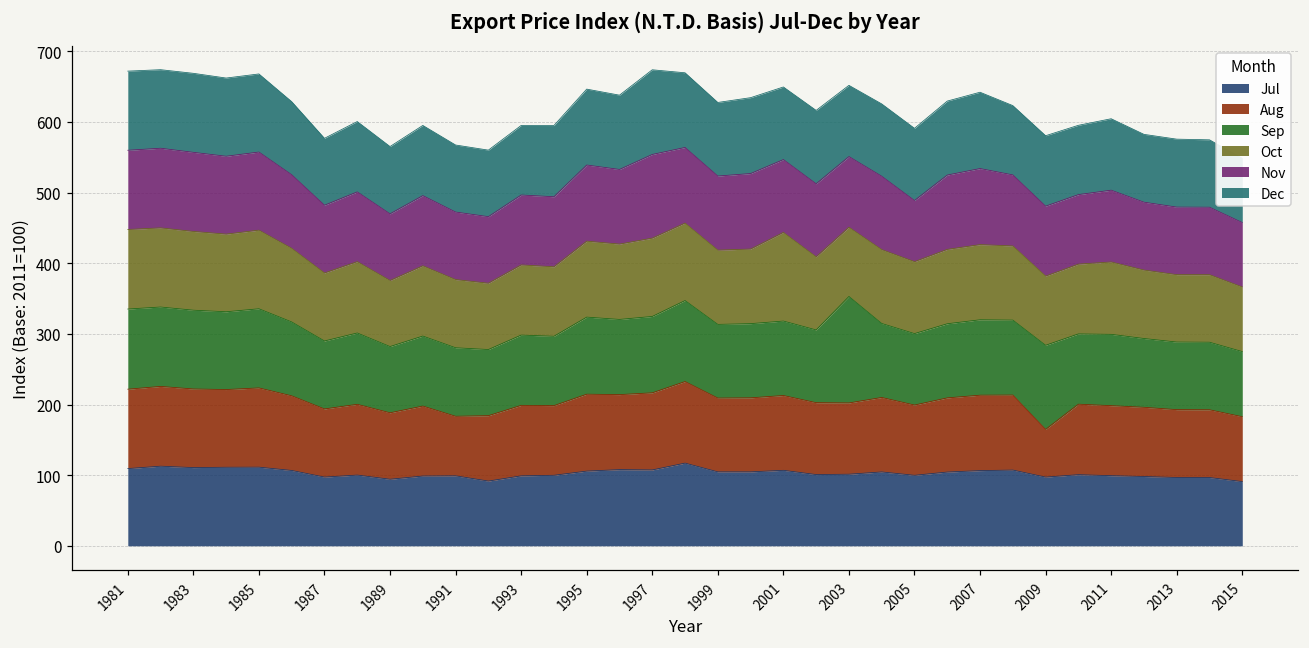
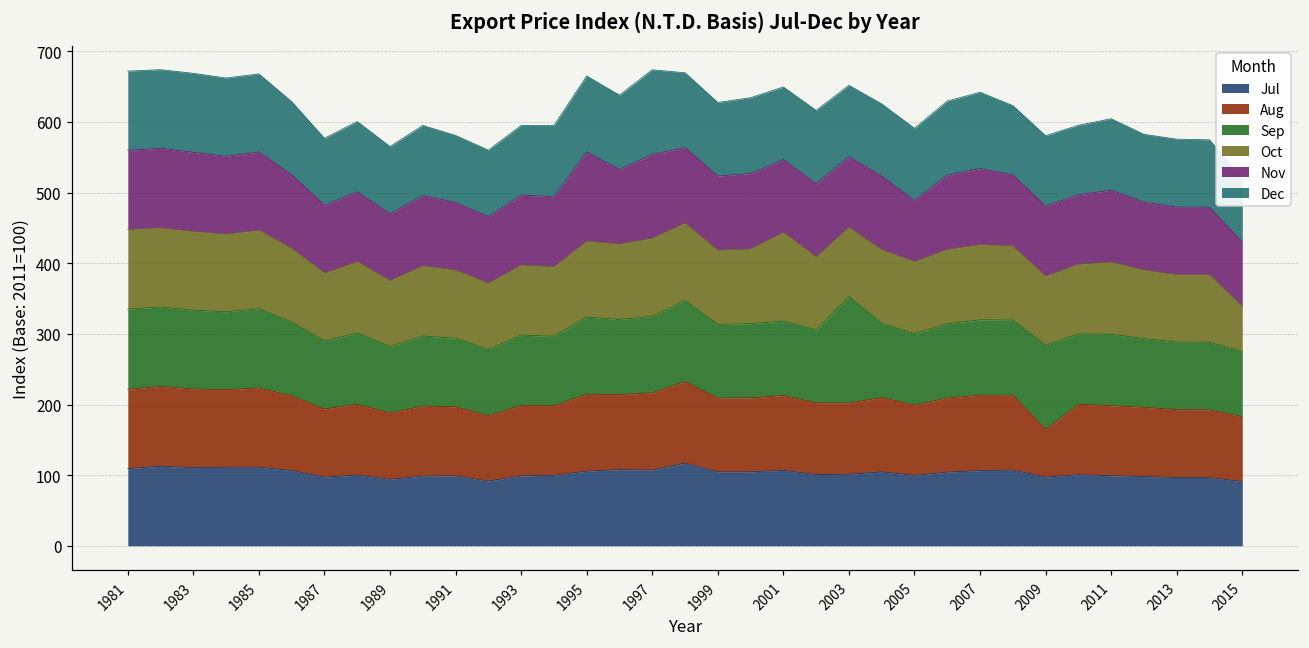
  {
    "Aug": {
      "1981": 110,
      "1983": 110,
      "1985": 110,
      "1987": 100,
      "1989": 90,
-     "1991": 80,
+     "1991": 100,
      "1993": 100,
      "1995": 110,
      "1997": 110,
      "1999": 100,
      "2001": 110,
      "2003": 100,
      "2005": 100,
      "2007": 110,
      "2009": 70,
      "2011": 100,
      "2013": 100,
      "2015": 90
    },
    "Sep": {
      "1981": 110,
      "1983": 110,
      "1985": 110,
      "1987": 100,
      "1989": 90,
      "1991": 100,
      "1993": 100,
      "1995": 110,
      "1997": 110,
      "1999": 100,
      "2001": 110,
      "2003": 150,
      "2005": 100,
      "2007": 110,
      "2009": 120,
      "2011": 100,
      "2013": 100,
      "2015": 90
    },
    "Oct": {
      "1981": 110,
      "1983": 110,
      "1985": 110,
      "1987": 100,
      "1989": 90,
      "1991": 100,
      "1993": 100,
      "1995": 110,
      "1997": 110,
      "1999": 110,
      "2001": 130,
      "2003": 100,
      "2005": 100,
      "2007": 110,
      "2009": 100,
      "2011": 100,
      "2013": 100,
-     "2015": 90
+     "2015": 60
    },
    "Nov": {
      "1981": 110,
      "1983": 110,
      "1985": 110,
      "1987": 100,
      "1989": 90,
      "1991": 100,
      "1993": 100,
-     "1995": 110,
+     "1995": 130,
      "1997": 120,
      "1999": 100,
      "2001": 100,
      "2003": 100,
      "2005": 90,
      "2007": 110,
      "2009": 100,
      "2011": 100,
      "2013": 100,
      "2015": 90
    }
  }
